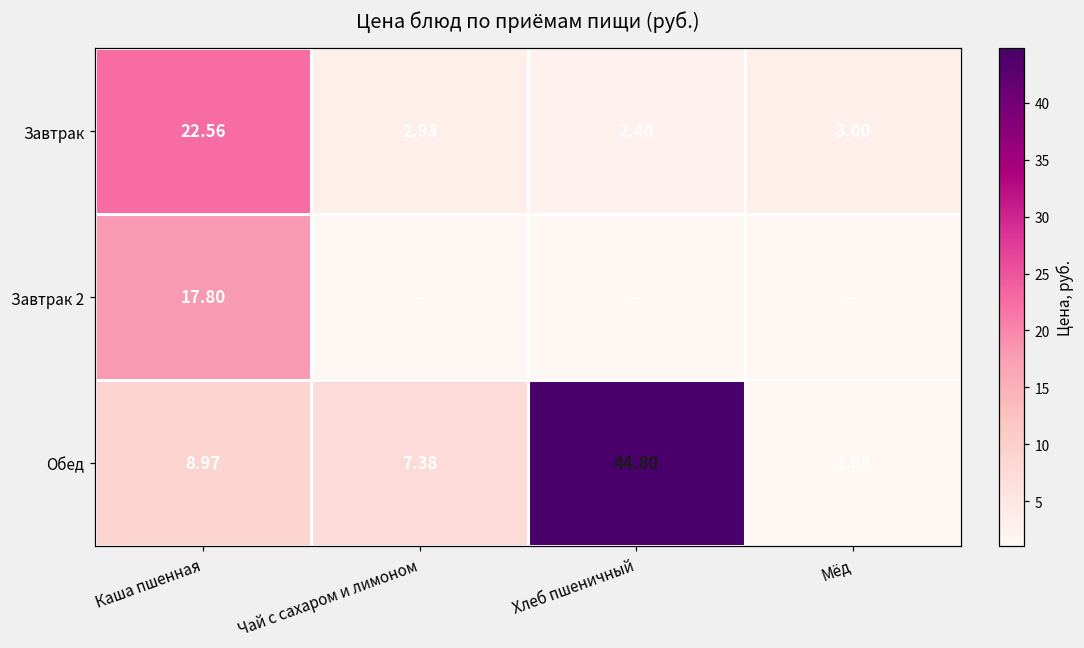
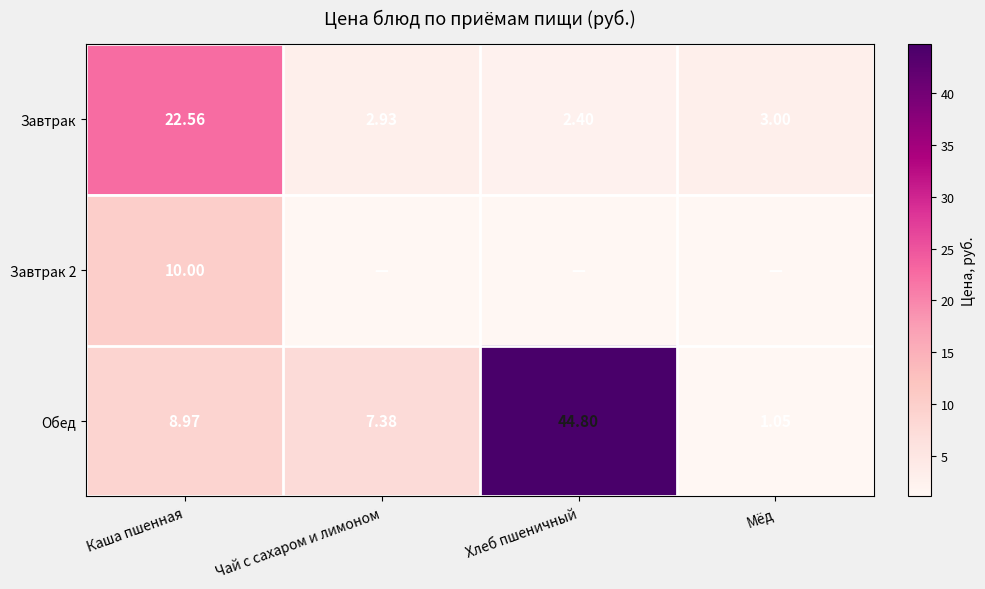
  {
    "Завтрак": {
      "Каша пшенная": 22.56
    },
    "Завтрак 2": {
-     "Каша пшенная": 17.80
+     "Каша пшенная": 10.00
    },
    "Обед": {
      "Хлеб пшеничный": 44.80
    }
  }
